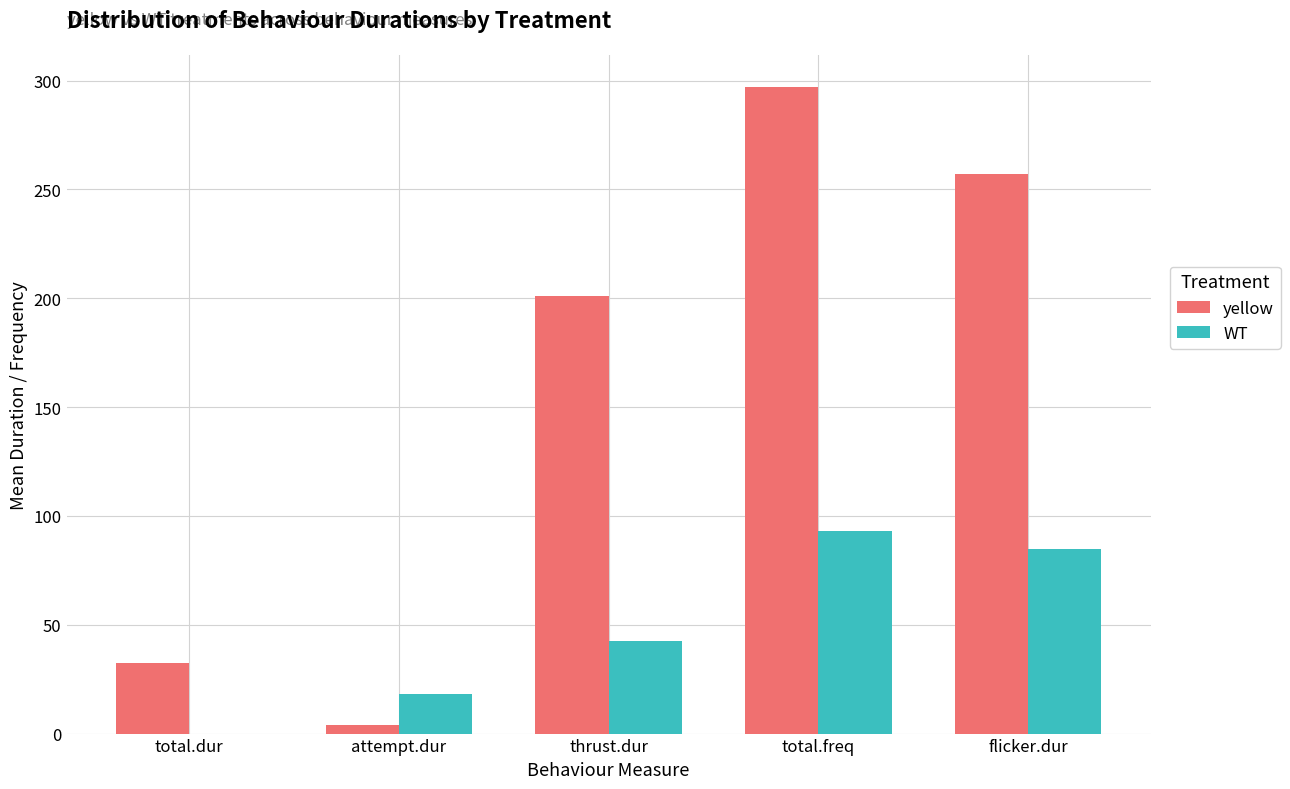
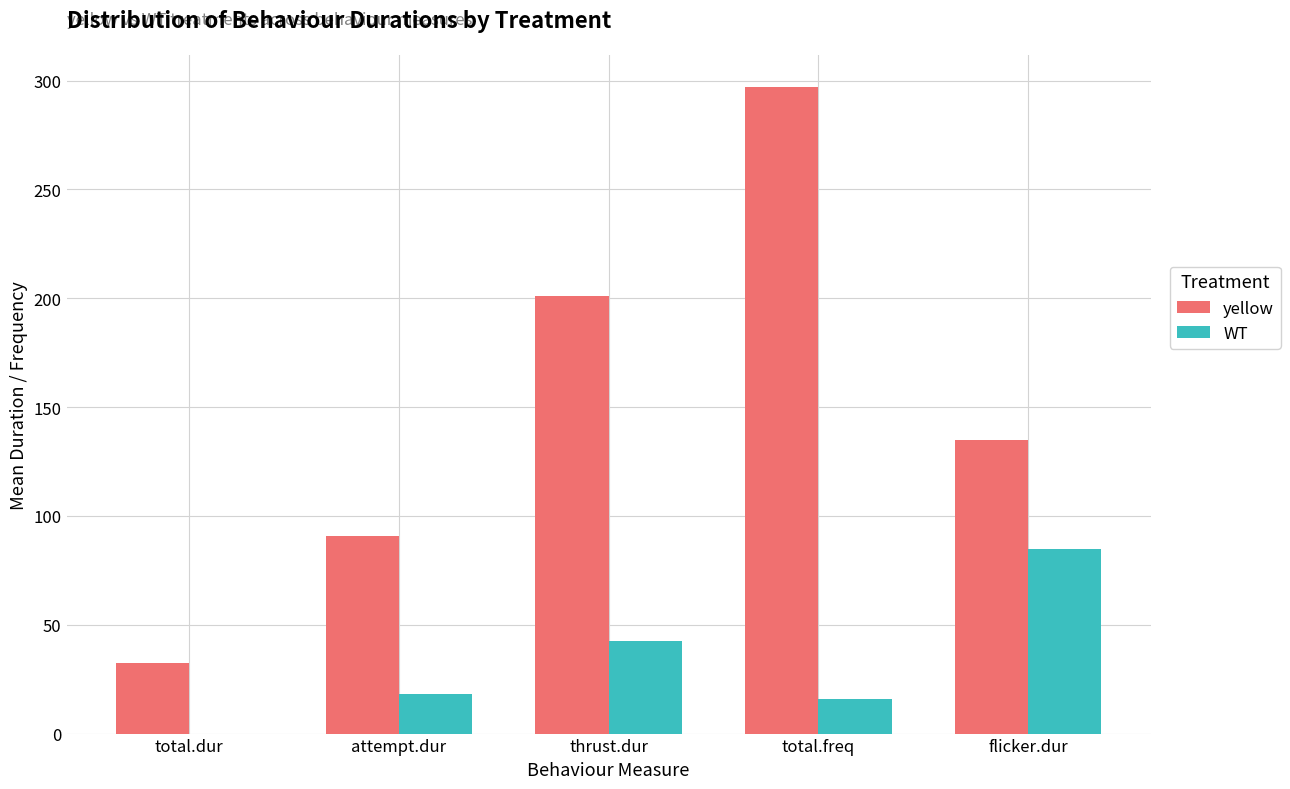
  {
    "yellow": {
      "total.dur": 33,
-     "attempt.dur": 4,
+     "attempt.dur": 91,
      "thrust.dur": 201,
      "total.freq": 297,
-     "flicker.dur": 257
+     "flicker.dur": 135
    },
    "WT": {
      "total.dur": 0,
      "attempt.dur": 18,
      "thrust.dur": 42,
-     "total.freq": 93,
+     "total.freq": 16,
      "flicker.dur": 85
    }
  }
